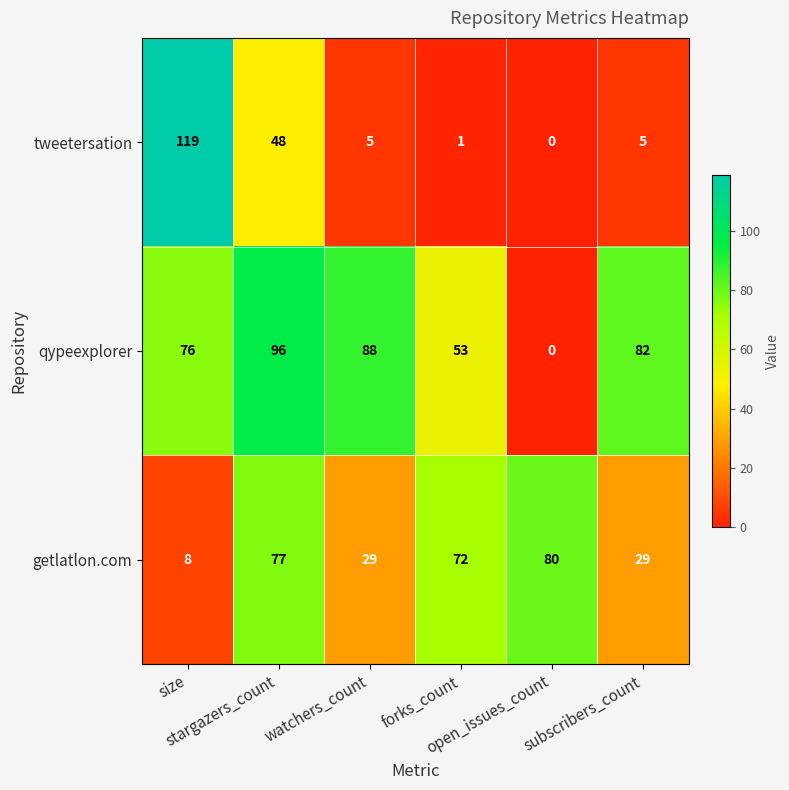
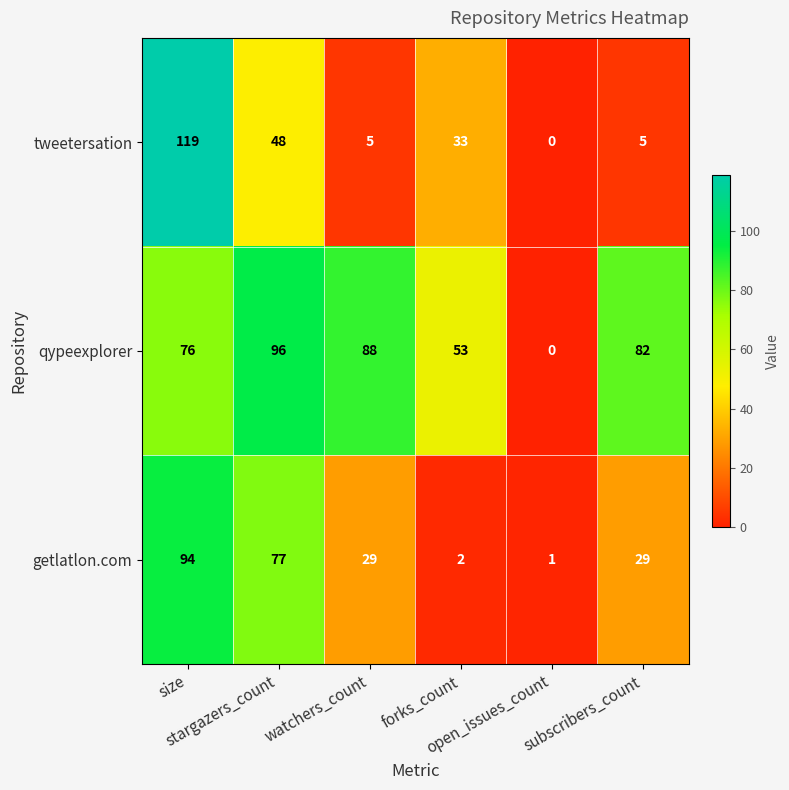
  {
    "tweetersation": {
      "size": 119,
      "stargazers_count": 48,
      "watchers_count": 5,
-     "forks_count": 1,
+     "forks_count": 33,
      "open_issues_count": 0,
      "subscribers_count": 5
    },
    "qypeexplorer": {
      "size": 76,
      "stargazers_count": 96,
      "watchers_count": 88,
      "forks_count": 53,
      "open_issues_count": 0,
      "subscribers_count": 82
    },
    "getlatlon.com": {
-     "size": 8,
+     "size": 94,
      "stargazers_count": 77,
      "watchers_count": 29,
-     "forks_count": 72,
-     "open_issues_count": 80,
+     "forks_count": 2,
+     "open_issues_count": 1,
      "subscribers_count": 29
    }
  }
